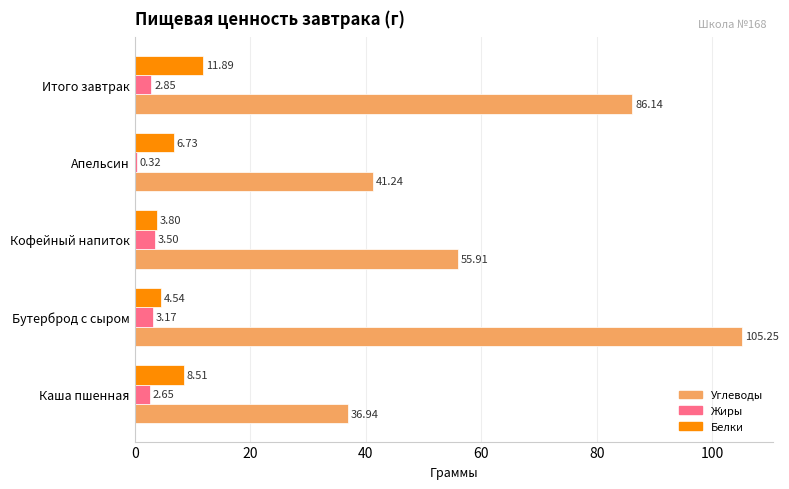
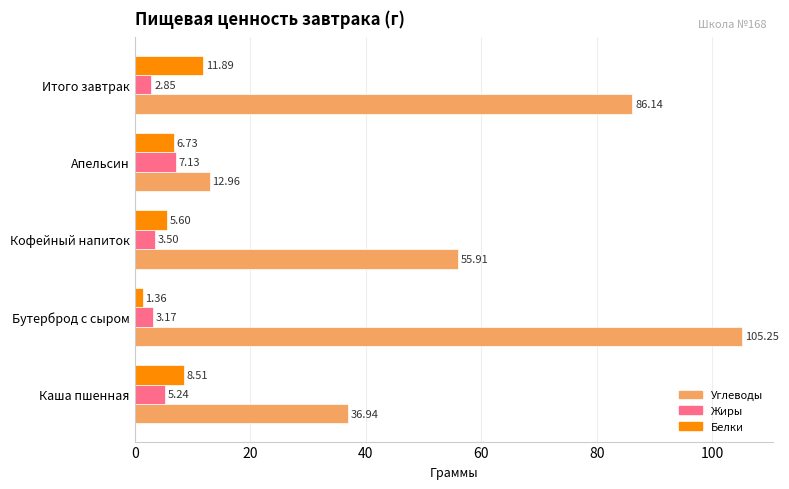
  {
    "Углеводы": {
      "Итого завтрак": 86.14,
-     "Апельсин": 41.24,
+     "Апельсин": 12.96,
      "Кофейный напиток": 55.91,
      "Бутерброд с сыром": 105.25,
      "Каша пшенная": 36.94
    },
    "Жиры": {
      "Итого завтрак": 2.85,
-     "Апельсин": 0.32,
+     "Апельсин": 7.13,
      "Кофейный напиток": 3.50,
      "Бутерброд с сыром": 3.17,
-     "Каша пшенная": 2.65
+     "Каша пшенная": 5.24
    },
    "Белки": {
      "Итого завтрак": 11.89,
      "Апельсин": 6.73,
-     "Кофейный напиток": 3.80,
-     "Бутерброд с сыром": 4.54,
+     "Кофейный напиток": 5.60,
+     "Бутерброд с сыром": 1.36,
      "Каша пшенная": 8.51
    }
  }
